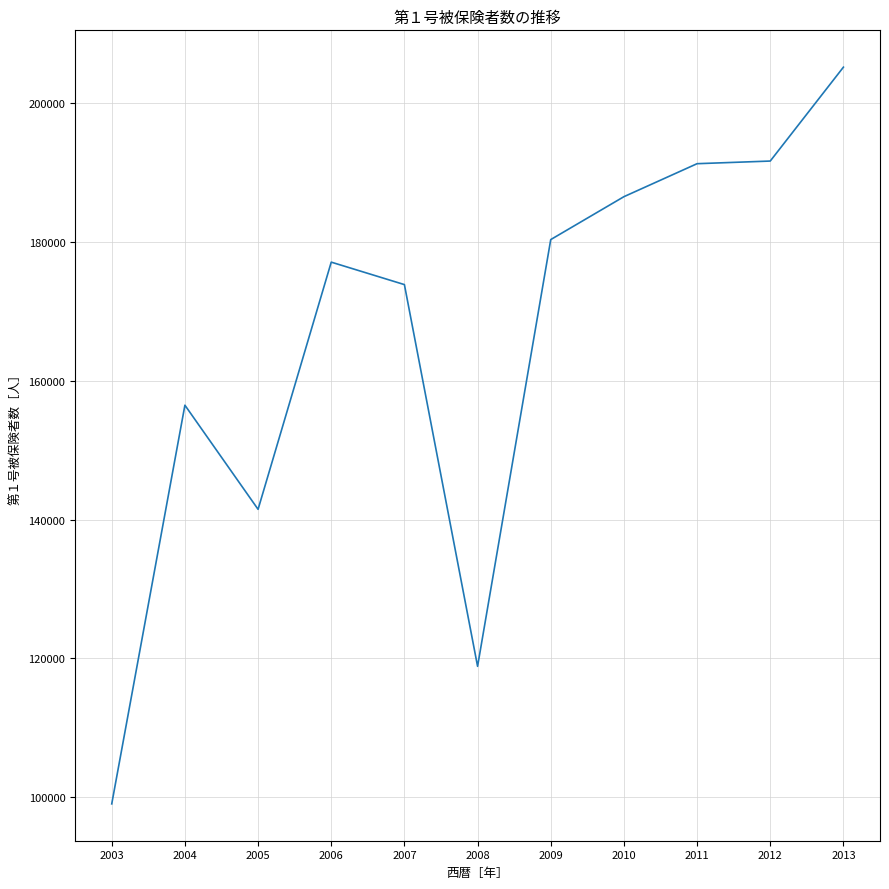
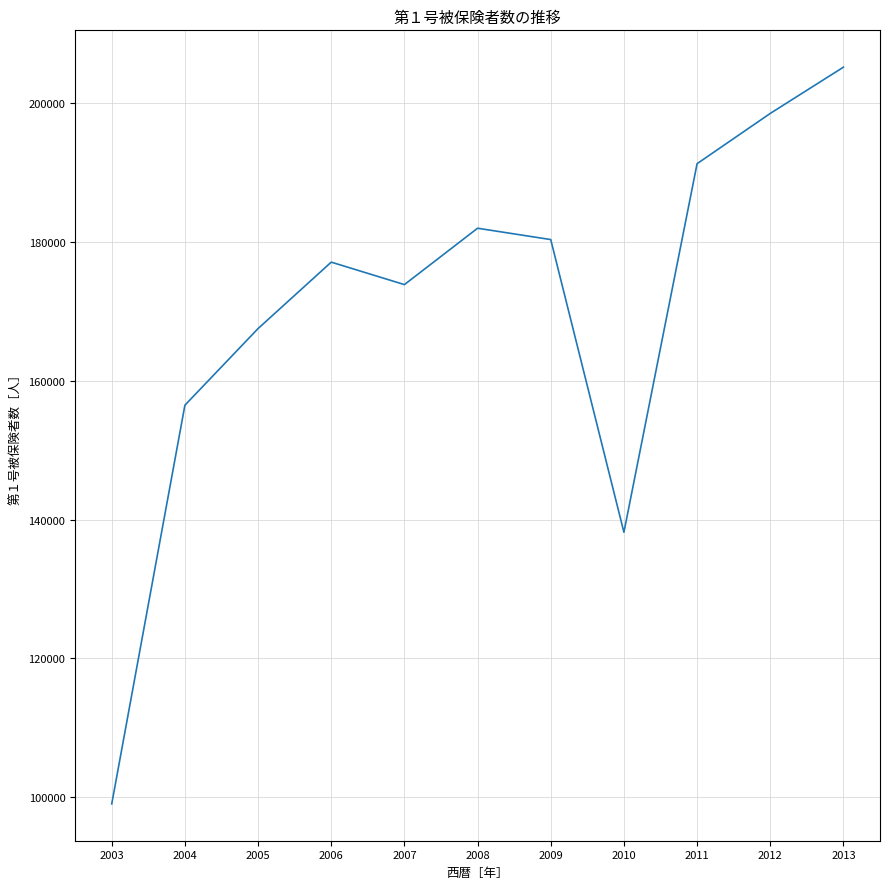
  {
    "2003": 99000,
    "2004": 156000,
-   "2005": 141000,
+   "2005": 168000,
    "2006": 177000,
    "2007": 174000,
-   "2008": 119000,
+   "2008": 182000,
    "2009": 180000,
-   "2010": 187000,
+   "2010": 138000,
    "2011": 191000,
-   "2012": 192000,
+   "2012": 199000,
    "2013": 205000
  }
